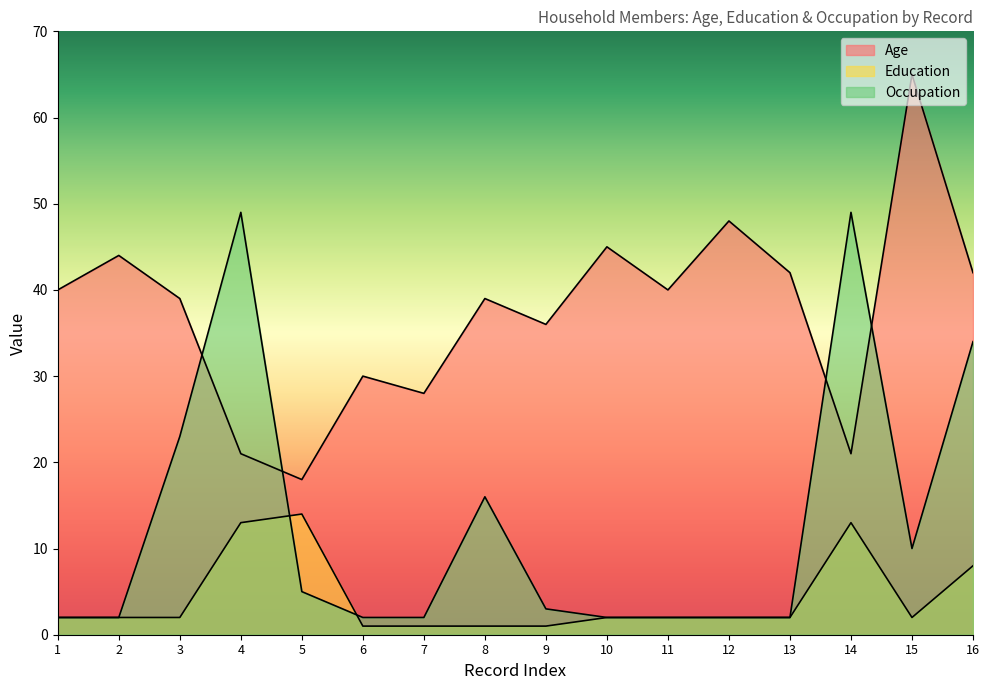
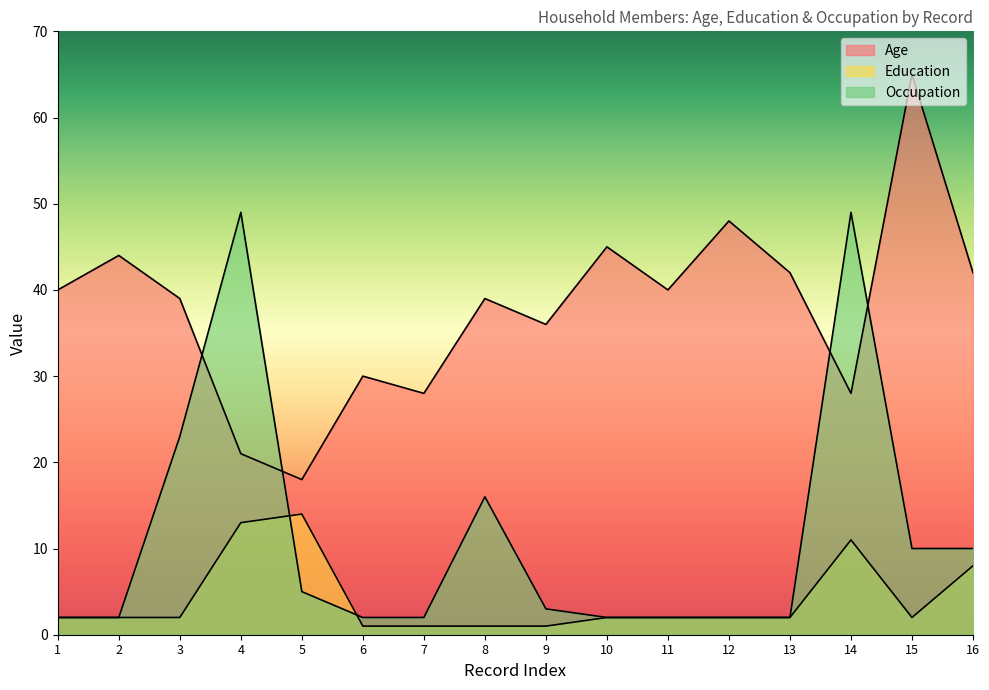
  {
    "Age": {
      "1": 40,
      "2": 44,
      "3": 39,
      "4": 21,
      "5": 18,
      "6": 30,
      "7": 28,
      "8": 39,
      "9": 36,
      "10": 45,
      "11": 40,
      "12": 48,
      "13": 42,
-     "14": 21,
+     "14": 28,
      "16": 42
    },
    "Education": {
      "3": 2,
      "4": 13,
      "5": 14,
      "6": 1,
      "7": 1,
      "8": 1,
      "9": 1,
-     "14": 13,
+     "14": 11,
      "15": 2,
      "16": 8
    },
    "Occupation": {
      "3": 23,
      "4": 49,
      "5": 5,
      "6": 2,
      "7": 2,
      "8": 16,
      "9": 3,
      "14": 49,
      "15": 10,
-     "16": 34
+     "16": 10
    }
  }
